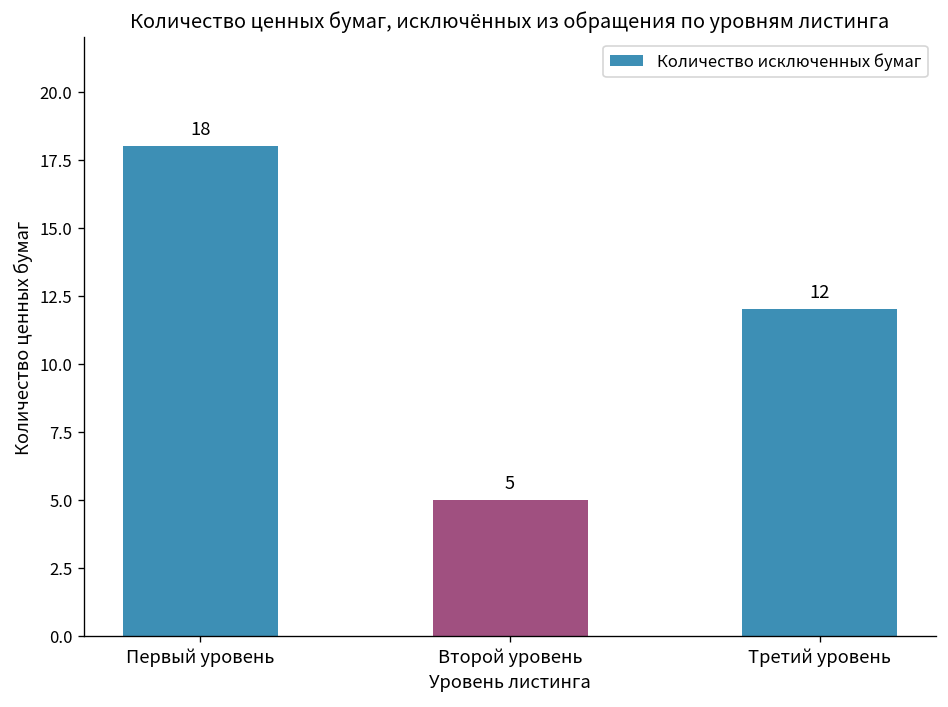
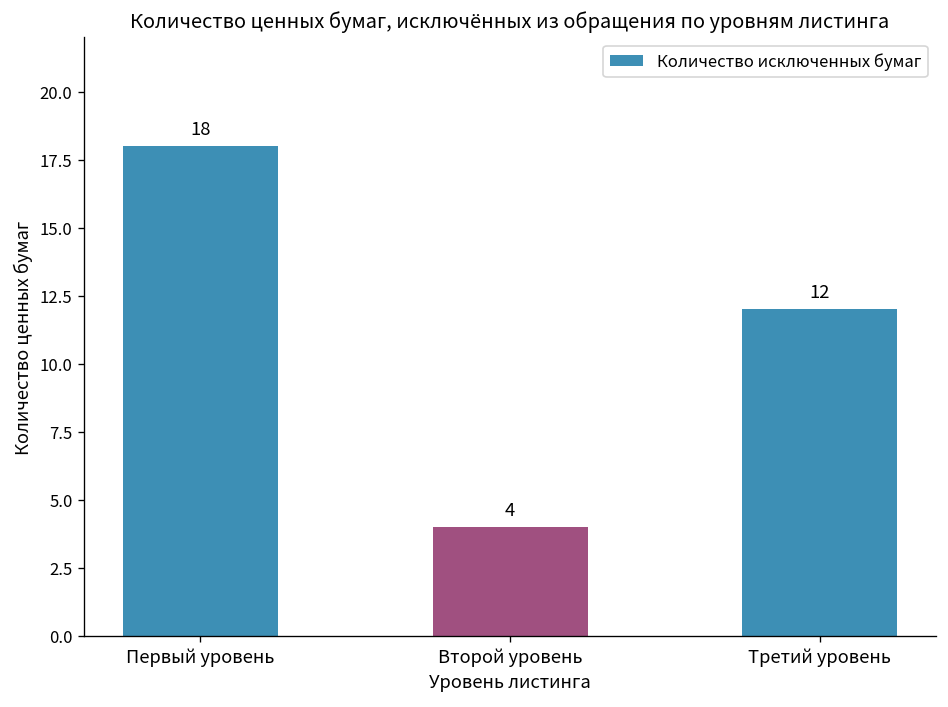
  {
    "Первый уровень": 18,
-   "Второй уровень": 5,
+   "Второй уровень": 4,
    "Третий уровень": 12
  }
